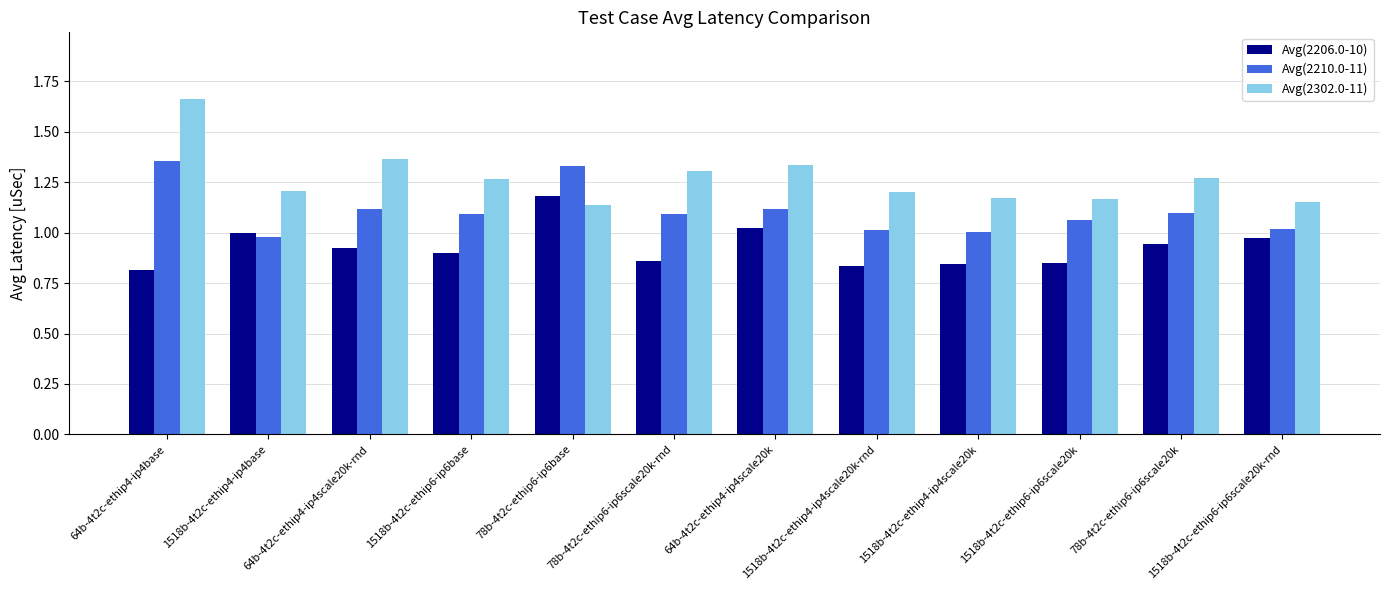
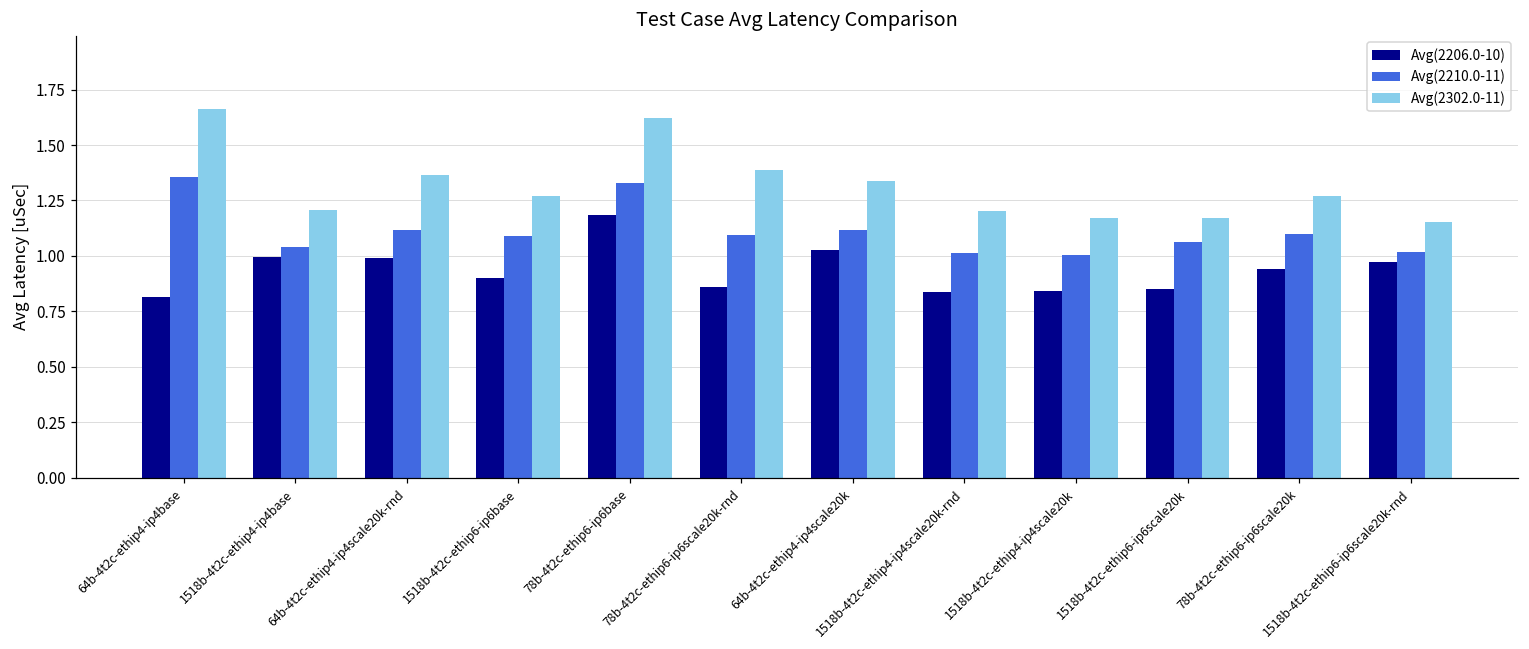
  {
    "Avg(2206.0-10)": {
      "64b-4t2c-ethip4-ip4base": 0.81,
      "1518b-4t2c-ethip4-ip4base": 1.00,
-     "64b-4t2c-ethip4-ip4scale20k-rnd": 0.93,
+     "64b-4t2c-ethip4-ip4scale20k-rnd": 0.99,
      "1518b-4t2c-ethip6-ip6base": 0.90,
      "78b-4t2c-ethip6-ip6base": 1.18,
      "78b-4t2c-ethip6-ip6scale20k-rnd": 0.86,
      "64b-4t2c-ethip4-ip4scale20k": 1.03,
      "1518b-4t2c-ethip4-ip4scale20k-rnd": 0.84,
      "1518b-4t2c-ethip4-ip4scale20k": 0.84,
      "1518b-4t2c-ethip6-ip6scale20k": 0.85,
      "78b-4t2c-ethip6-ip6scale20k": 0.94,
      "1518b-4t2c-ethip6-ip6scale20k-rnd": 0.97
    },
    "Avg(2210.0-11)": {
      "64b-4t2c-ethip4-ip4base": 1.36,
-     "1518b-4t2c-ethip4-ip4base": 0.98,
+     "1518b-4t2c-ethip4-ip4base": 1.04,
      "64b-4t2c-ethip4-ip4scale20k-rnd": 1.12,
      "1518b-4t2c-ethip6-ip6base": 1.09,
      "78b-4t2c-ethip6-ip6base": 1.33,
      "78b-4t2c-ethip6-ip6scale20k-rnd": 1.09,
      "64b-4t2c-ethip4-ip4scale20k": 1.12,
      "1518b-4t2c-ethip4-ip4scale20k-rnd": 1.02,
      "1518b-4t2c-ethip4-ip4scale20k": 1.00,
      "1518b-4t2c-ethip6-ip6scale20k": 1.07,
      "78b-4t2c-ethip6-ip6scale20k": 1.10,
      "1518b-4t2c-ethip6-ip6scale20k-rnd": 1.02
    },
    "Avg(2302.0-11)": {
      "64b-4t2c-ethip4-ip4base": 1.66,
      "1518b-4t2c-ethip4-ip4base": 1.21,
      "64b-4t2c-ethip4-ip4scale20k-rnd": 1.36,
      "1518b-4t2c-ethip6-ip6base": 1.27,
-     "78b-4t2c-ethip6-ip6base": 1.14,
-     "78b-4t2c-ethip6-ip6scale20k-rnd": 1.31,
+     "78b-4t2c-ethip6-ip6base": 1.62,
+     "78b-4t2c-ethip6-ip6scale20k-rnd": 1.39,
      "64b-4t2c-ethip4-ip4scale20k": 1.34,
      "1518b-4t2c-ethip4-ip4scale20k-rnd": 1.20,
      "1518b-4t2c-ethip4-ip4scale20k": 1.17,
      "1518b-4t2c-ethip6-ip6scale20k": 1.17,
      "78b-4t2c-ethip6-ip6scale20k": 1.27,
      "1518b-4t2c-ethip6-ip6scale20k-rnd": 1.15
    }
  }
